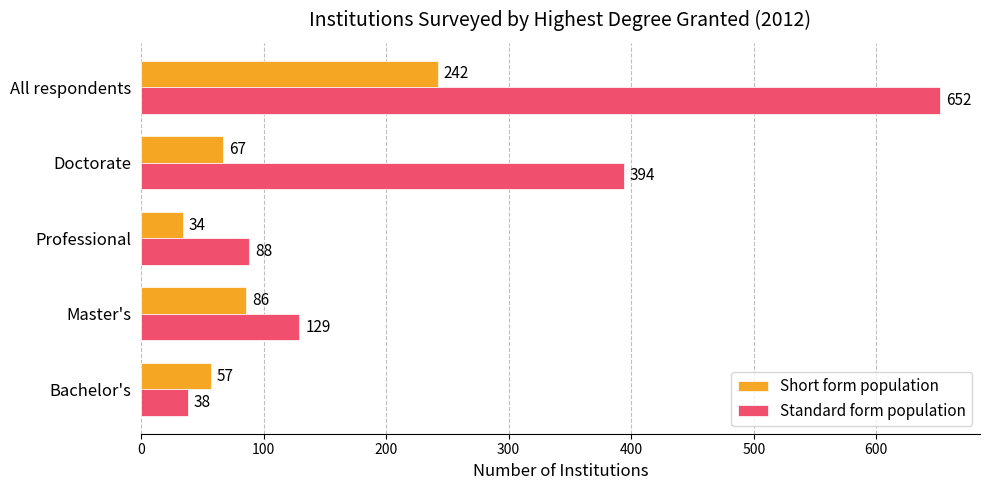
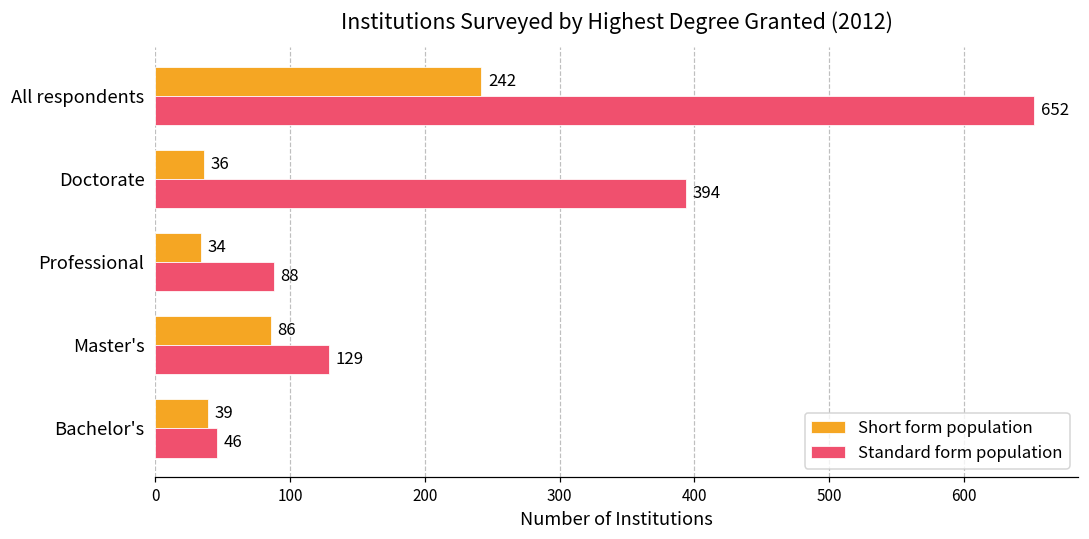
  {
    "Short form population": {
      "All respondents": 242,
-     "Doctorate": 67,
+     "Doctorate": 36,
      "Professional": 34,
      "Master's": 86,
-     "Bachelor's": 57
+     "Bachelor's": 39
    },
    "Standard form population": {
      "All respondents": 652,
      "Doctorate": 394,
      "Professional": 88,
      "Master's": 129,
-     "Bachelor's": 38
+     "Bachelor's": 46
    }
  }
